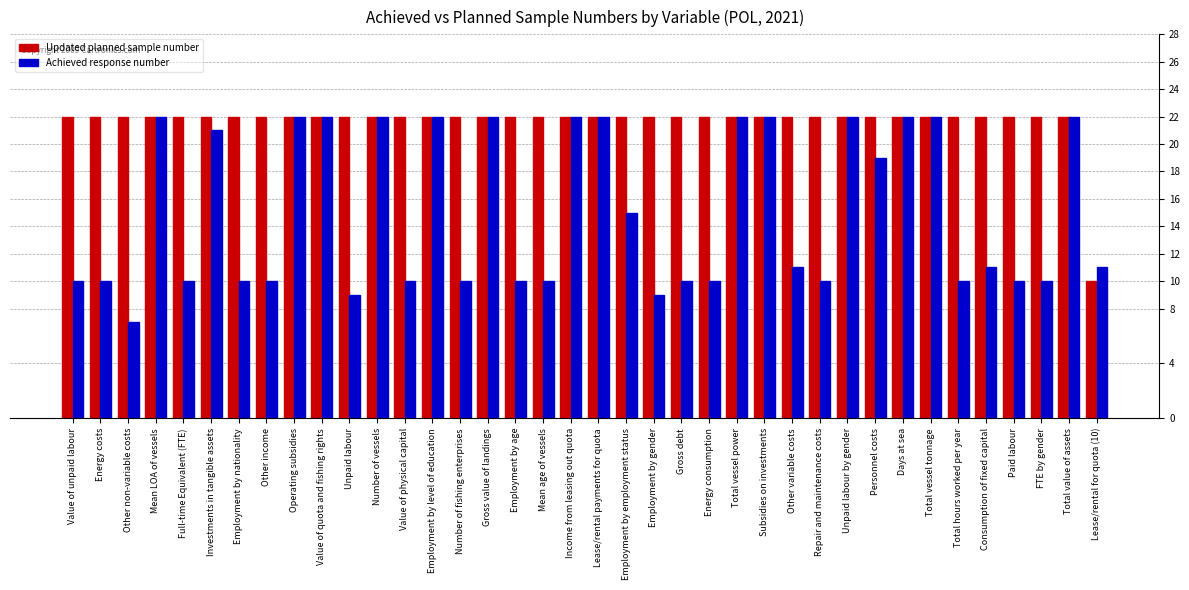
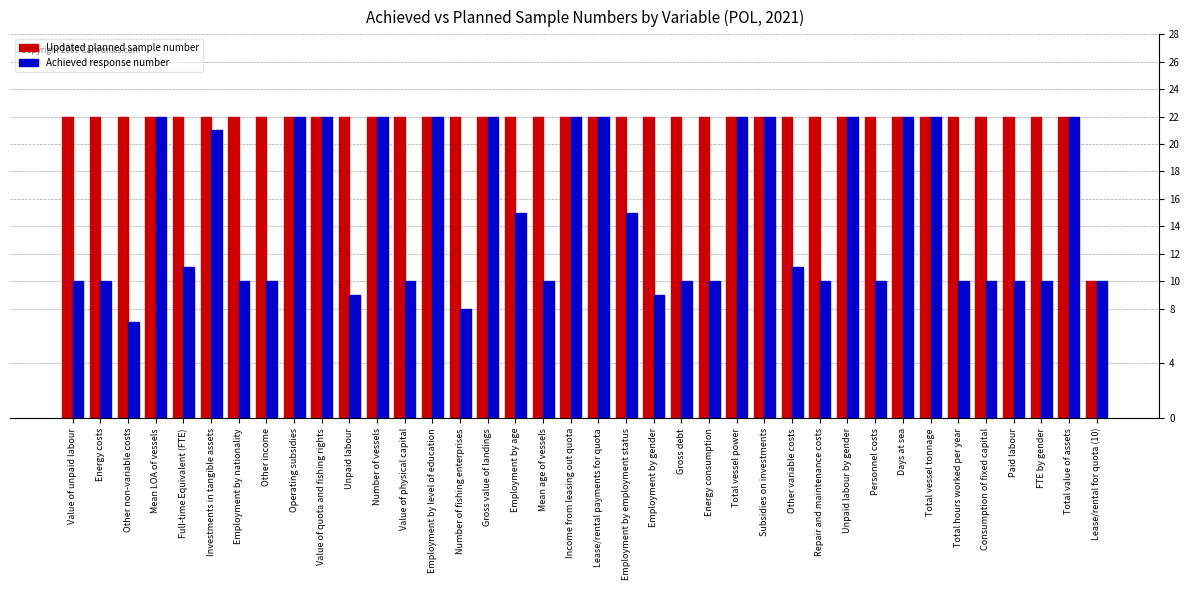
  {
    "Updated planned sample number": {
      "Value of unpaid labour": 22,
      "Energy costs": 22,
      "Other non-variable costs": 22,
      "Mean LOA of vessels": 22,
      "Full-time Equivalent (FTE)": 22,
      "Investments in tangible assets": 22,
      "Employment by nationality": 22,
      "Other income": 22,
      "Operating subsidies": 22,
      "Value of quota and fishing rights": 22,
      "Unpaid labour": 22,
      "Number of vessels": 22,
      "Value of physical capital": 22,
      "Employment by level of education": 22,
      "Number of fishing enterprises": 22,
      "Gross value of landings": 22,
      "Employment by age": 22,
      "Mean age of vessels": 22,
      "Income from leasing out quota": 22,
      "Lease/rental payments for quota": 22,
      "Employment by employment status": 22,
      "Employment by gender": 22,
      "Gross debt": 22,
      "Energy consumption": 22,
      "Total vessel power": 22,
      "Subsidies on investments": 22,
      "Other variable costs": 22,
      "Repair and maintenance costs": 22,
      "Unpaid labour by gender": 22,
      "Personnel costs": 22,
      "Days at sea": 22,
      "Total vessel tonnage": 22,
      "Total hours worked per year": 22,
      "Consumption of fixed capital": 22,
      "Paid labour": 22,
      "FTE by gender": 22,
      "Total value of assets": 22,
      "Lease/rental for quota (10)": 10
    },
    "Achieved response number": {
      "Value of unpaid labour": 10,
      "Energy costs": 10,
      "Other non-variable costs": 7,
      "Mean LOA of vessels": 22,
-     "Full-time Equivalent (FTE)": 10,
+     "Full-time Equivalent (FTE)": 11,
      "Investments in tangible assets": 21,
      "Employment by nationality": 10,
      "Other income": 10,
      "Operating subsidies": 22,
      "Value of quota and fishing rights": 22,
      "Unpaid labour": 9,
      "Number of vessels": 22,
      "Value of physical capital": 10,
      "Employment by level of education": 22,
-     "Number of fishing enterprises": 10,
+     "Number of fishing enterprises": 8,
      "Gross value of landings": 22,
-     "Employment by age": 10,
+     "Employment by age": 15,
      "Mean age of vessels": 10,
      "Income from leasing out quota": 22,
      "Lease/rental payments for quota": 22,
      "Employment by employment status": 15,
      "Employment by gender": 9,
      "Gross debt": 10,
      "Energy consumption": 10,
      "Total vessel power": 22,
      "Subsidies on investments": 22,
      "Other variable costs": 11,
      "Repair and maintenance costs": 10,
      "Unpaid labour by gender": 22,
-     "Personnel costs": 19,
+     "Personnel costs": 10,
      "Days at sea": 22,
      "Total vessel tonnage": 22,
      "Total hours worked per year": 10,
-     "Consumption of fixed capital": 11,
+     "Consumption of fixed capital": 10,
      "Paid labour": 10,
      "FTE by gender": 10,
      "Total value of assets": 22,
-     "Lease/rental for quota (10)": 11
+     "Lease/rental for quota (10)": 10
    }
  }
